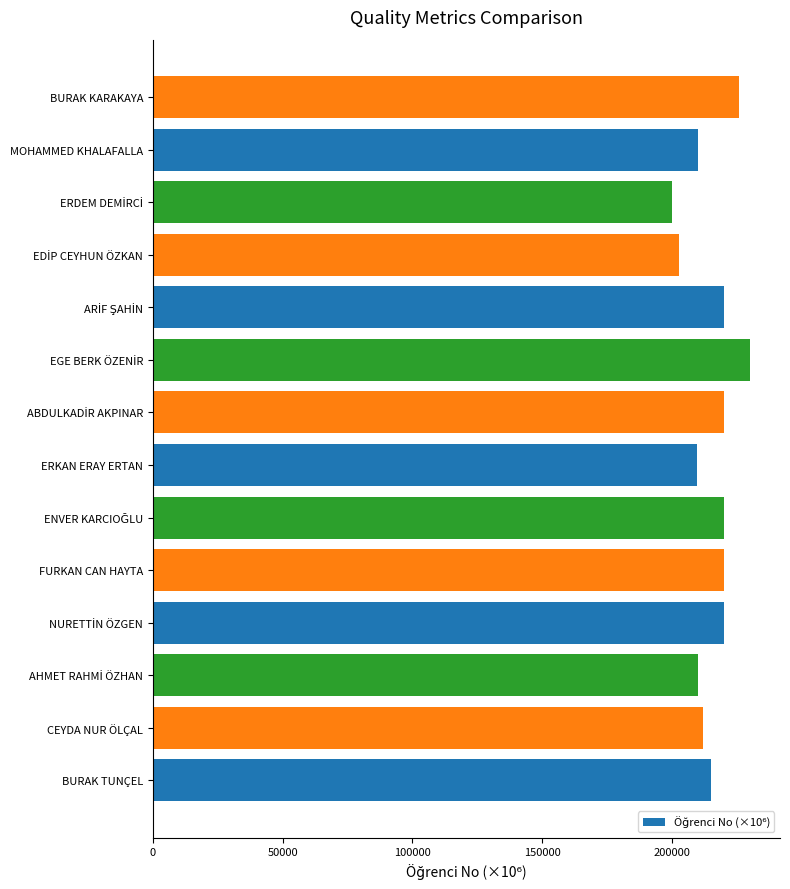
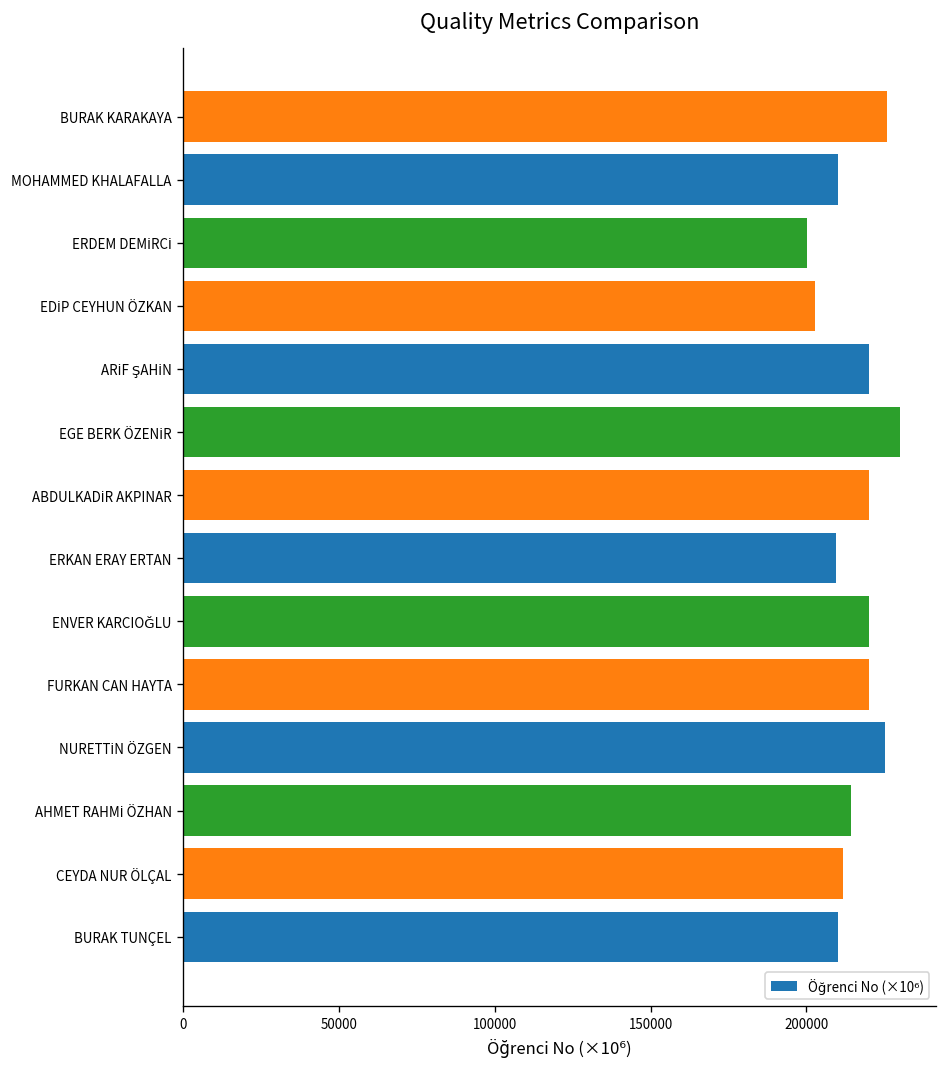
  {
    "BURAK KARAKAYA": 226000,
    "MOHAMMED KHALAFALLA": 210000,
    "ERDEM DEMİRCİ": 200000,
    "EDİP CEYHUN ÖZKAN": 203000,
    "ARİF ŞAHİN": 220000,
    "EGE BERK ÖZENİR": 230000,
    "ABDULKADİR AKPINAR": 220000,
    "ERKAN ERAY ERTAN": 210000,
    "ENVER KARCIOĞLU": 220000,
    "FURKAN CAN HAYTA": 220000,
-   "NURETTİN ÖZGEN": 220000,
-   "AHMET RAHMİ ÖZHAN": 210000,
+   "NURETTİN ÖZGEN": 225000,
+   "AHMET RAHMİ ÖZHAN": 214000,
    "CEYDA NUR ÖLÇAL": 212000,
-   "BURAK TUNÇEL": 215000
+   "BURAK TUNÇEL": 210000
  }
